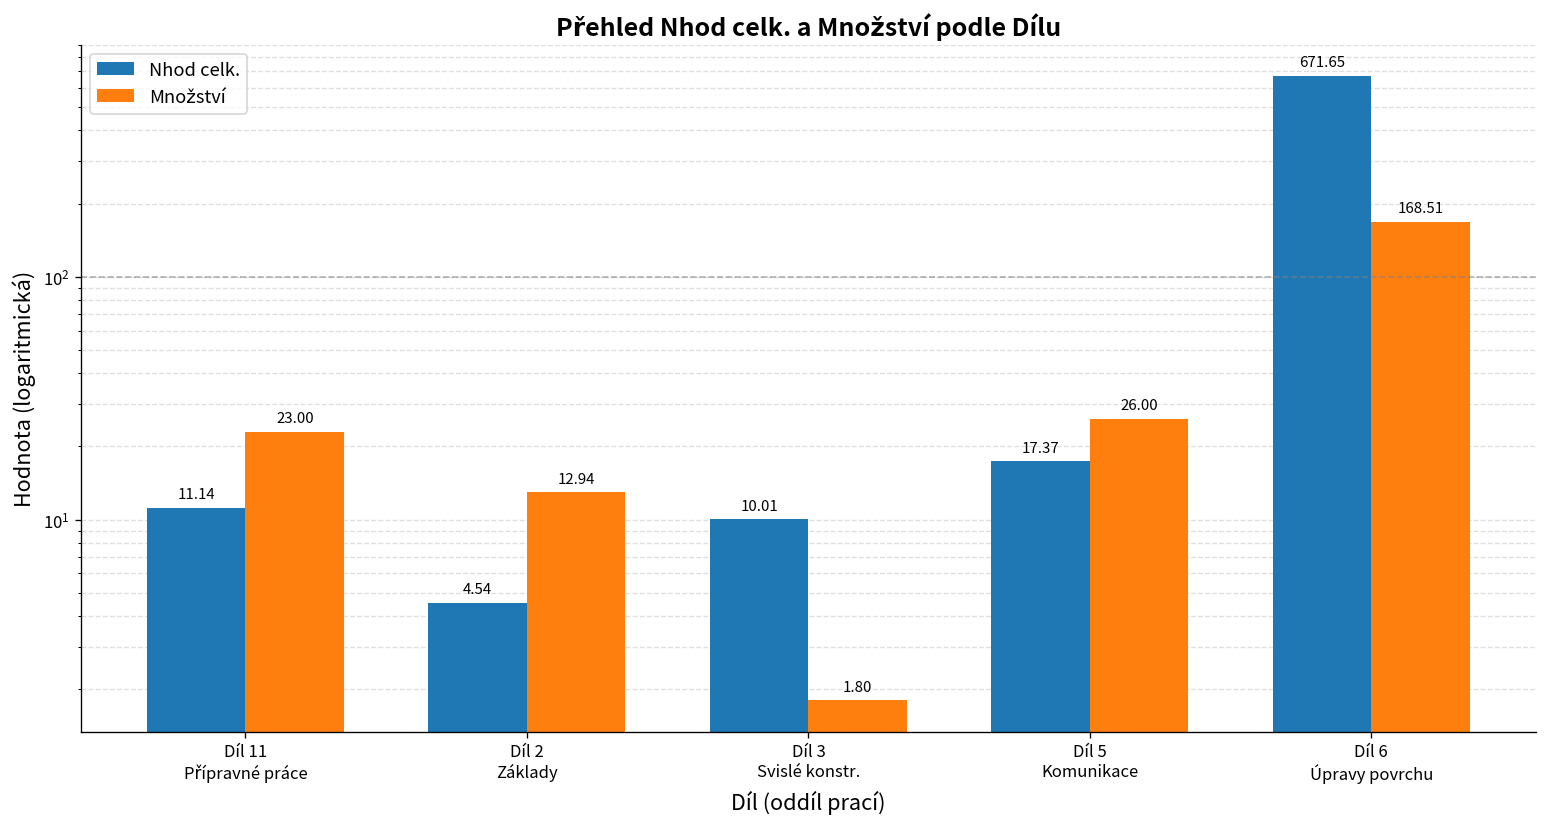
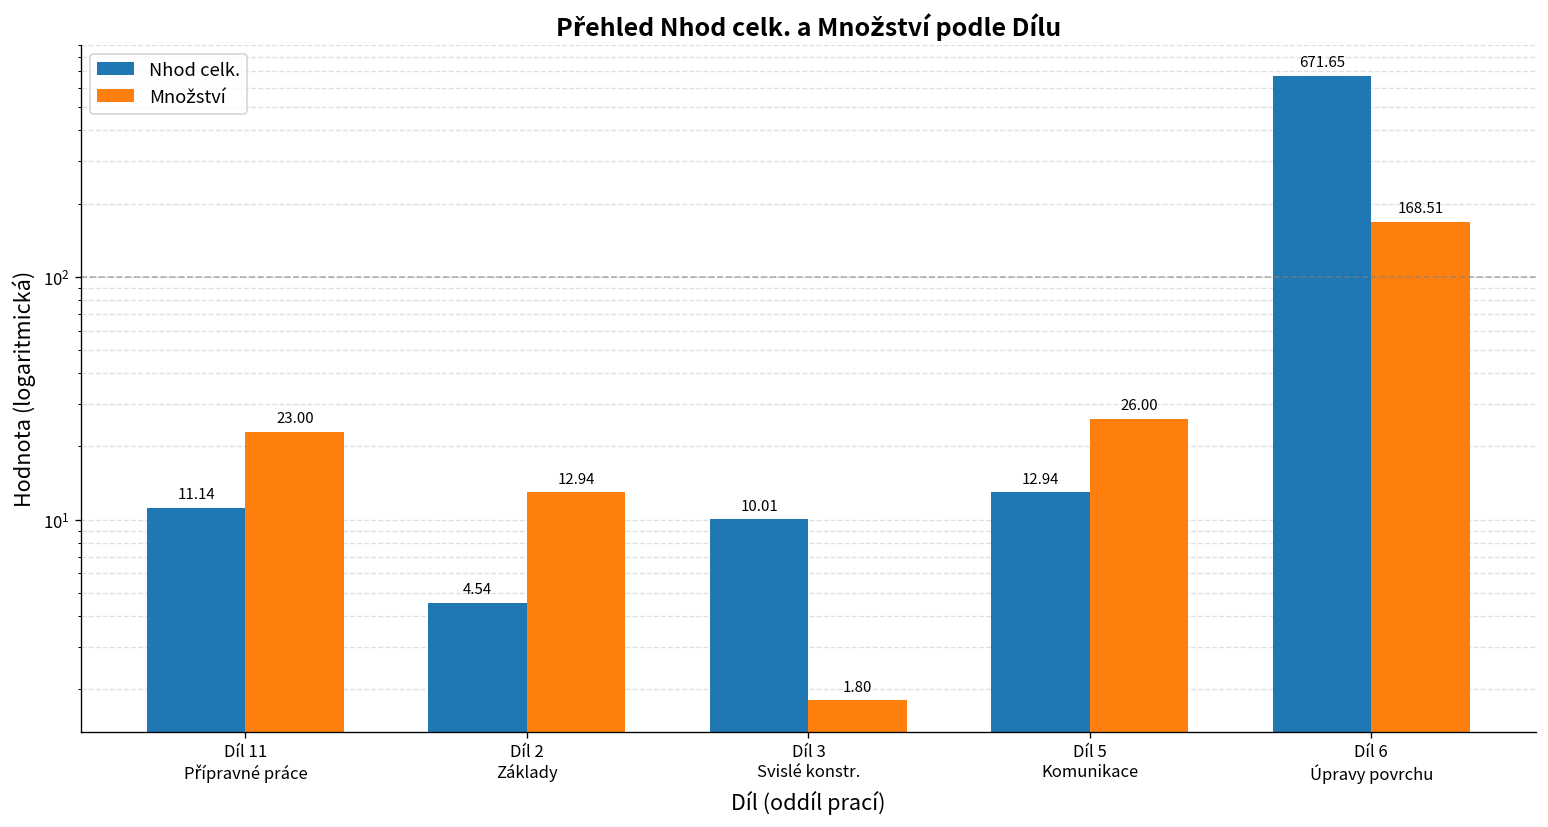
  {
    "Nhod celk.": {
      "Díl 11 Přípravné práce": 11.14,
      "Díl 2 Základy": 4.54,
      "Díl 3 Svislé konstr.": 10.01,
-     "Díl 5 Komunikace": 17.37,
+     "Díl 5 Komunikace": 12.94,
      "Díl 6 Úpravy povrchu": 671.65
    },
    "Množství": {
      "Díl 11 Přípravné práce": 23.00,
      "Díl 2 Základy": 12.94,
      "Díl 3 Svislé konstr.": 1.80,
      "Díl 5 Komunikace": 26.00,
      "Díl 6 Úpravy povrchu": 168.51
    }
  }
